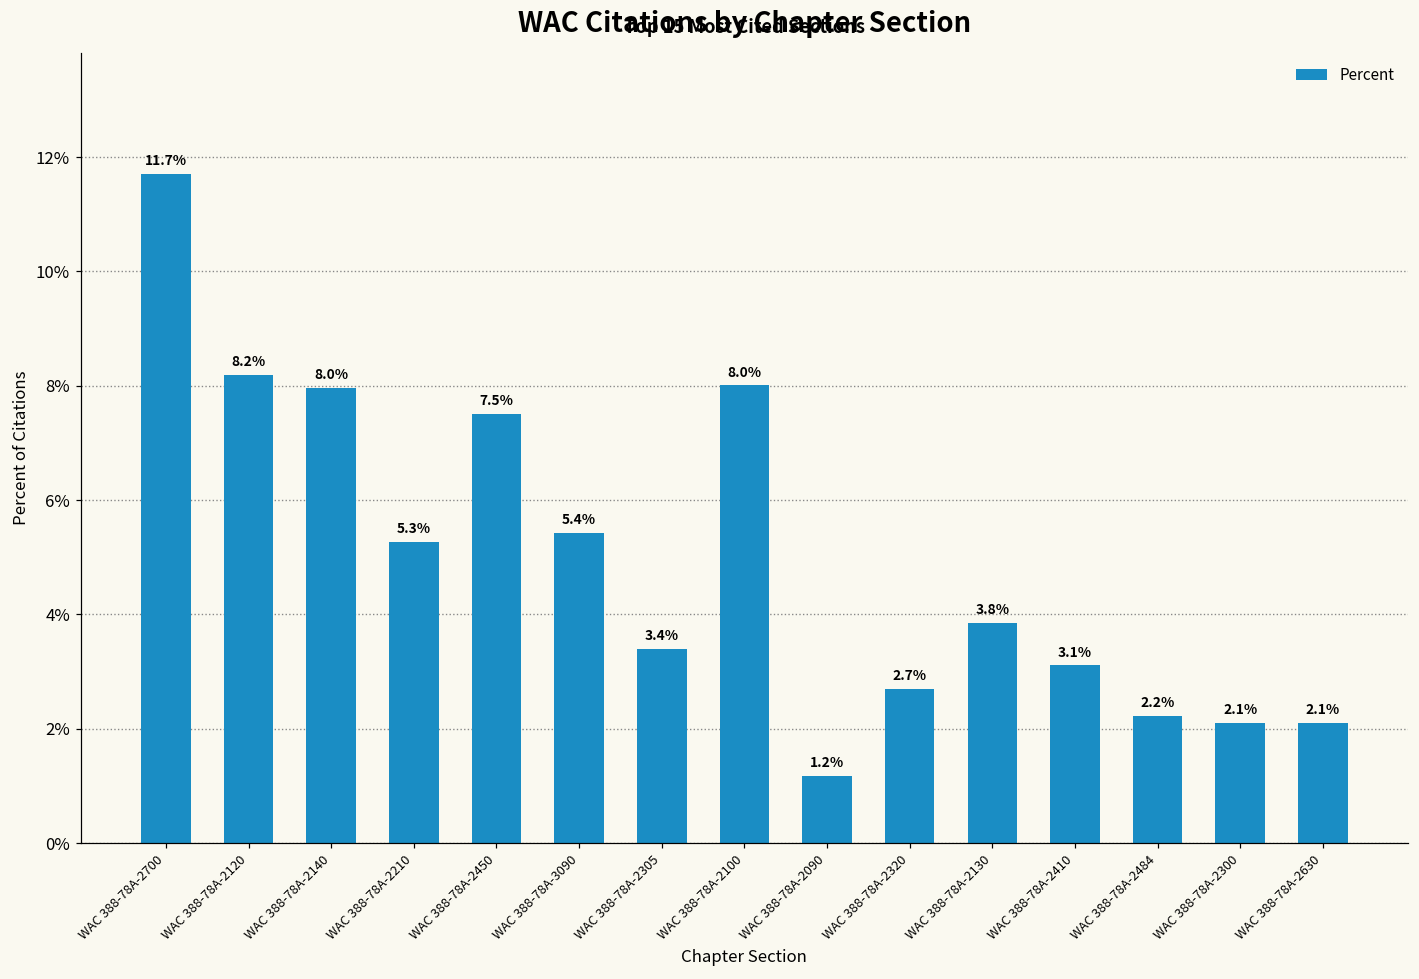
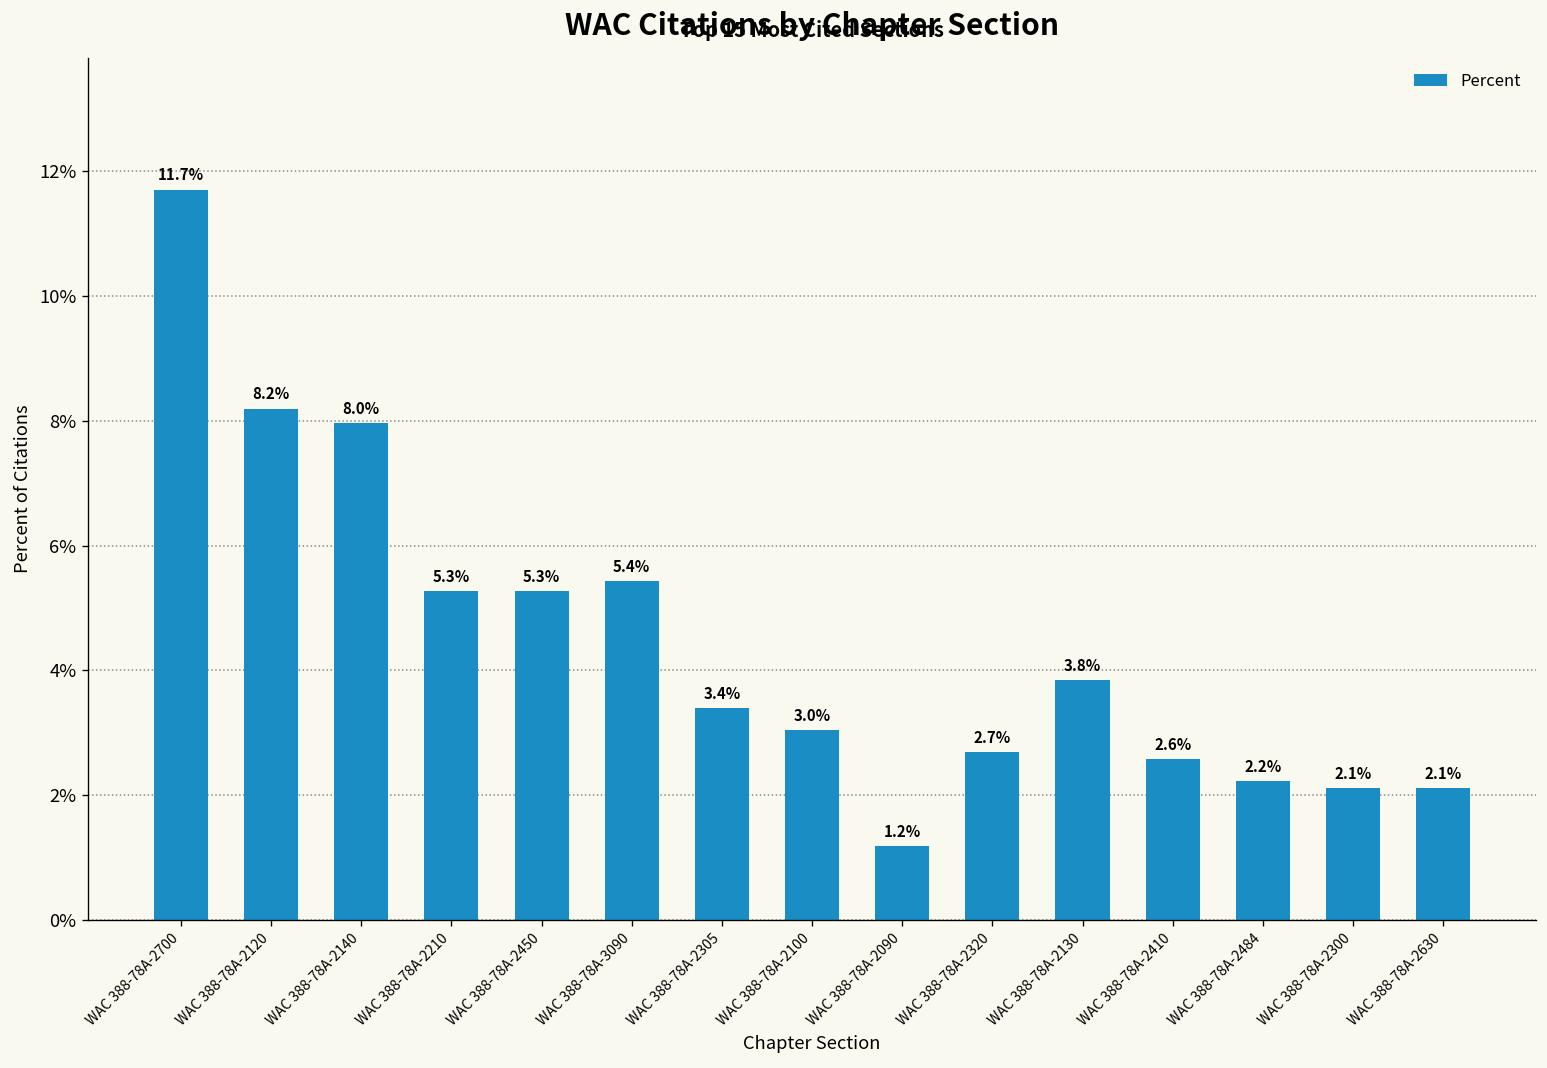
  {
    "WAC 388-78A-2700": "11.7%",
    "WAC 388-78A-2120": "8.2%",
    "WAC 388-78A-2140": "8.0%",
    "WAC 388-78A-2210": "5.3%",
-   "WAC 388-78A-2450": "7.5%",
+   "WAC 388-78A-2450": "5.3%",
    "WAC 388-78A-3090": "5.4%",
    "WAC 388-78A-2305": "3.4%",
-   "WAC 388-78A-2100": "8.0%",
+   "WAC 388-78A-2100": "3.0%",
    "WAC 388-78A-2090": "1.2%",
    "WAC 388-78A-2320": "2.7%",
    "WAC 388-78A-2130": "3.8%",
-   "WAC 388-78A-2410": "3.1%",
+   "WAC 388-78A-2410": "2.6%",
    "WAC 388-78A-2484": "2.2%",
    "WAC 388-78A-2300": "2.1%",
    "WAC 388-78A-2630": "2.1%"
  }
